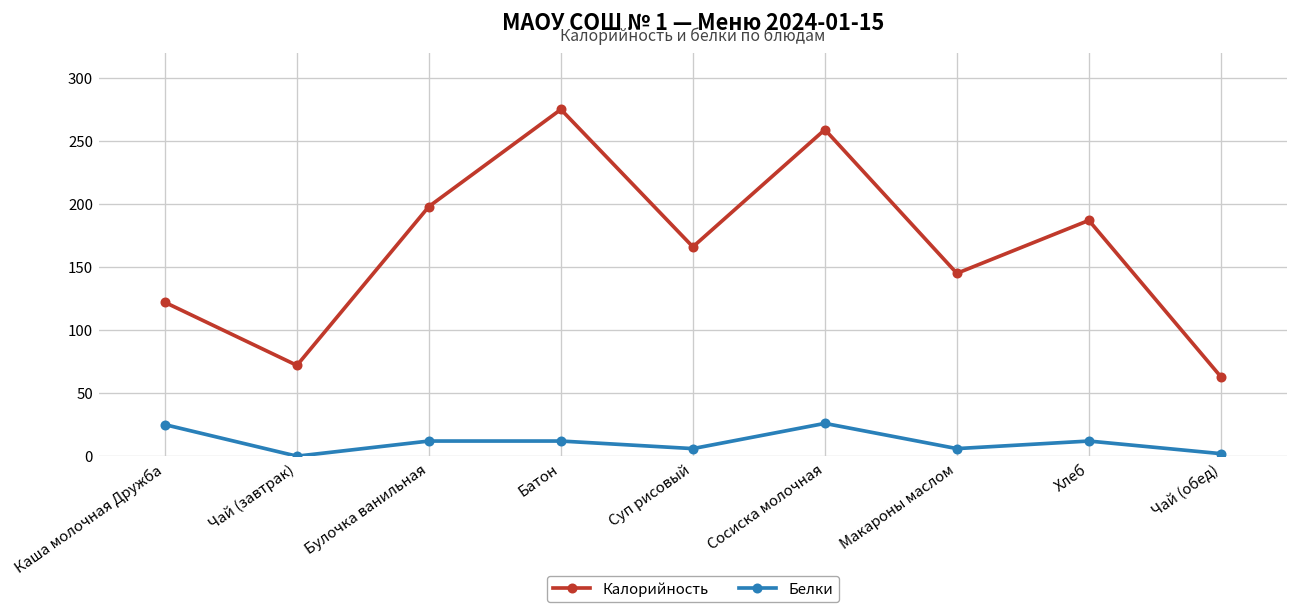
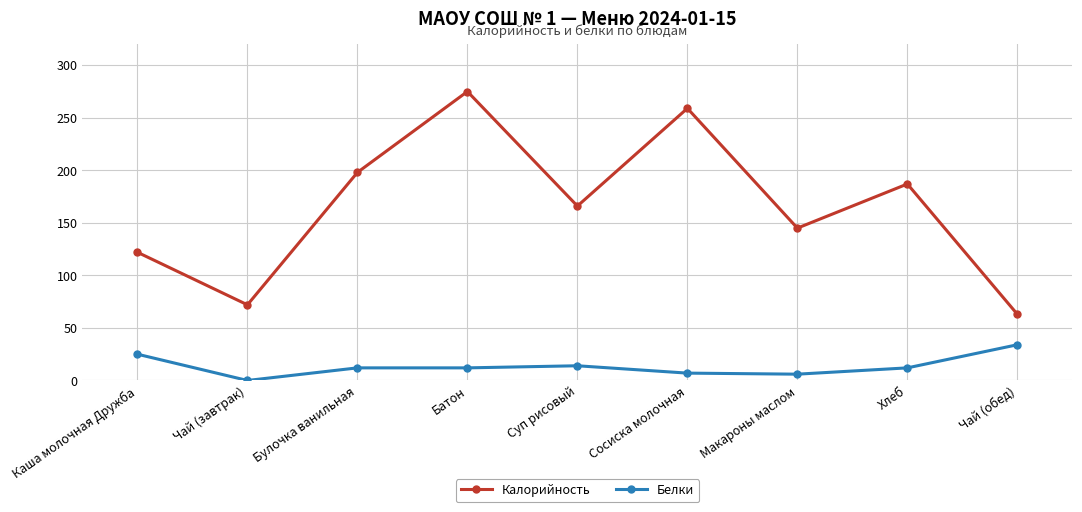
  {
    "Калорийность": {
      "Каша молочная Дружба": 122,
      "Чай (завтрак)": 72,
      "Булочка ванильная": 198,
      "Батон": 275,
      "Суп рисовый": 166,
      "Сосиска молочная": 259,
      "Макароны маслом": 145,
      "Хлеб": 187,
      "Чай (обед)": 63
    },
    "Белки": {
      "Каша молочная Дружба": 25,
      "Чай (завтрак)": 0,
      "Булочка ванильная": 12,
      "Батон": 12,
-     "Суп рисовый": 6,
-     "Сосиска молочная": 26,
+     "Суп рисовый": 14,
+     "Сосиска молочная": 7,
      "Макароны маслом": 6,
      "Хлеб": 12,
-     "Чай (обед)": 2
+     "Чай (обед)": 34
    }
  }
